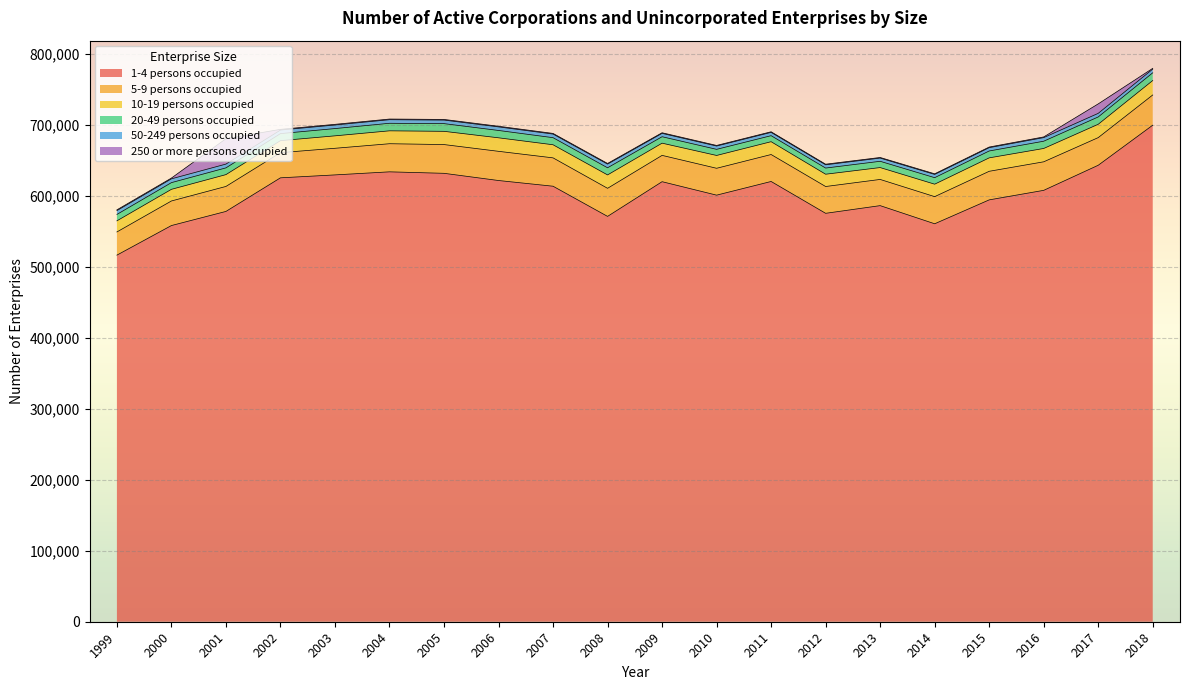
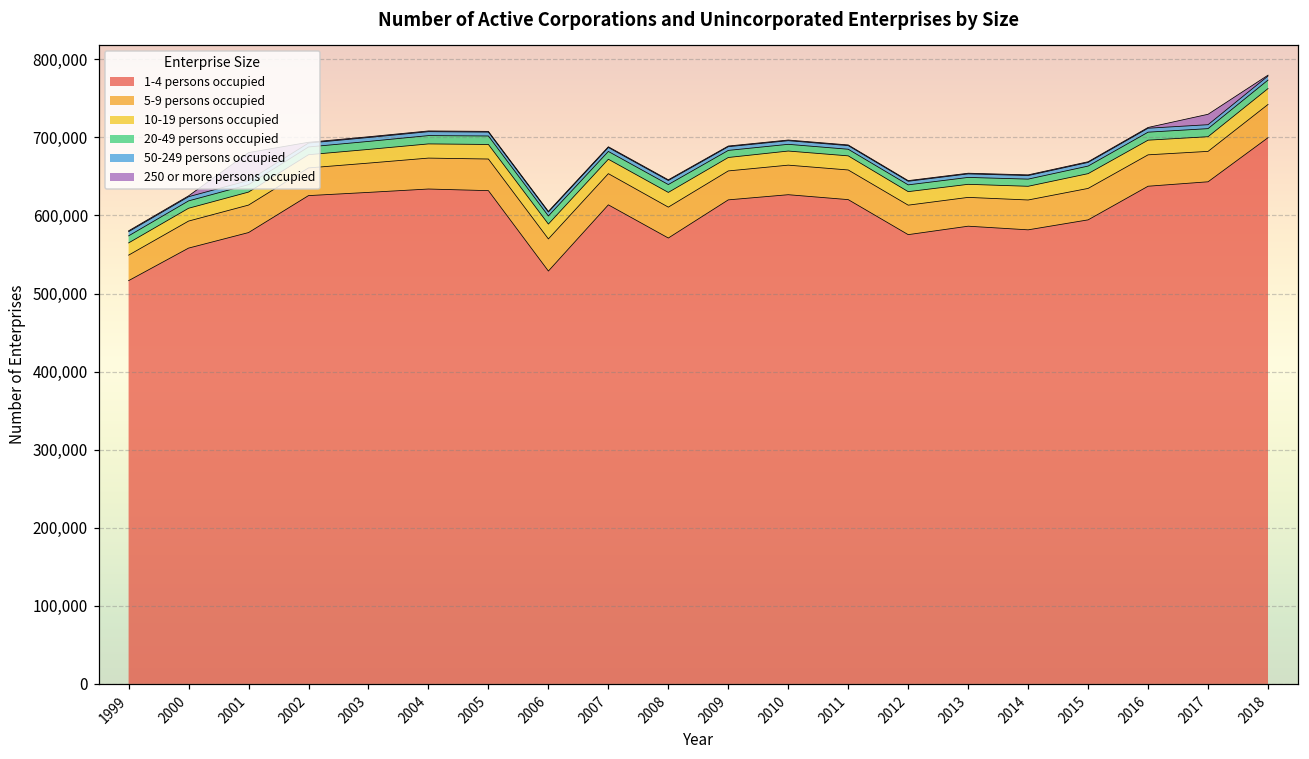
  {
    "1-4 persons occupied": {
      "1999": "520,000",
      "2000": "560,000",
      "2001": "580,000",
      "2002": "630,000",
      "2003": "630,000",
      "2004": "630,000",
      "2005": "630,000",
-     "2006": "620,000",
+     "2006": "530,000",
      "2007": "610,000",
      "2008": "570,000",
      "2009": "620,000",
-     "2010": "600,000",
+     "2010": "630,000",
      "2011": "620,000",
      "2012": "580,000",
      "2013": "590,000",
-     "2014": "560,000",
+     "2014": "580,000",
      "2015": "590,000",
-     "2016": "610,000",
+     "2016": "640,000",
      "2017": "640,000",
      "2018": "700,000"
    },
    "20-49 persons occupied": {
      "1999": "10,000",
      "2000": "10,000",
      "2001": "10,000",
      "2003": "10,000",
      "2004": "10,000",
      "2005": "10,000",
      "2006": "10,000",
      "2007": "10,000",
      "2008": "10,000",
      "2009": "10,000",
      "2010": "10,000",
      "2011": "10,000",
      "2012": "10,000",
      "2013": "10,000",
      "2014": "10,000",
      "2015": "10,000",
      "2016": "10,000",
      "2017": "10,000",
      "2018": "10,000"
    },
    "50-249 persons occupied": {
      "2001": "10,000",
      "2017": "10,000"
    },
    "250 or more persons occupied": {
      "2017": "10,000"
    }
  }
